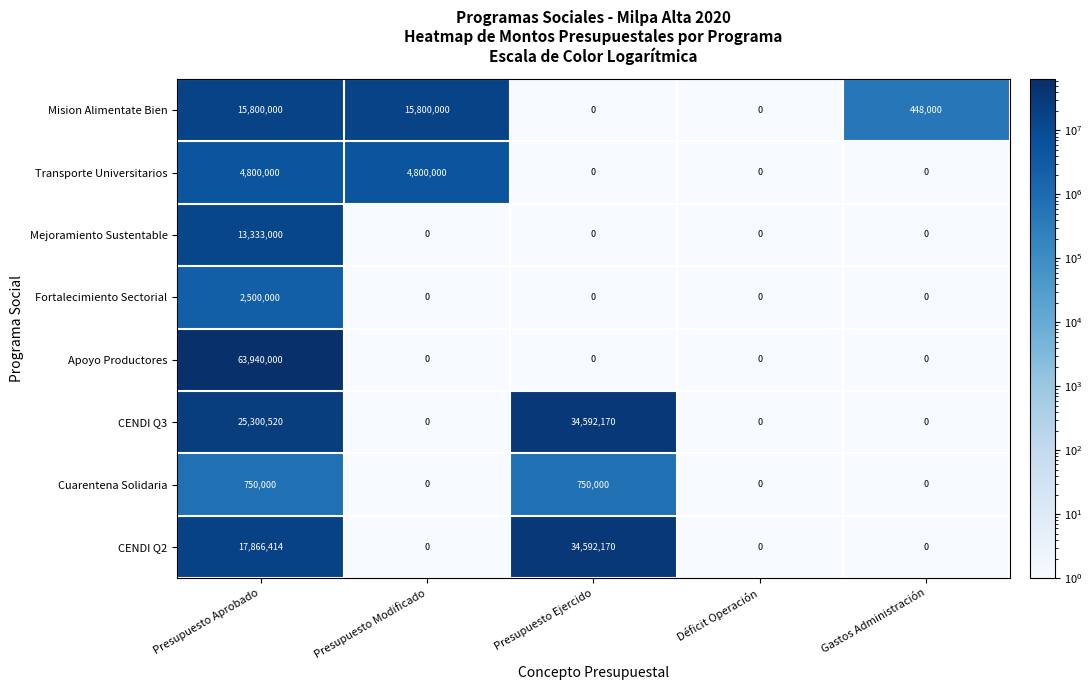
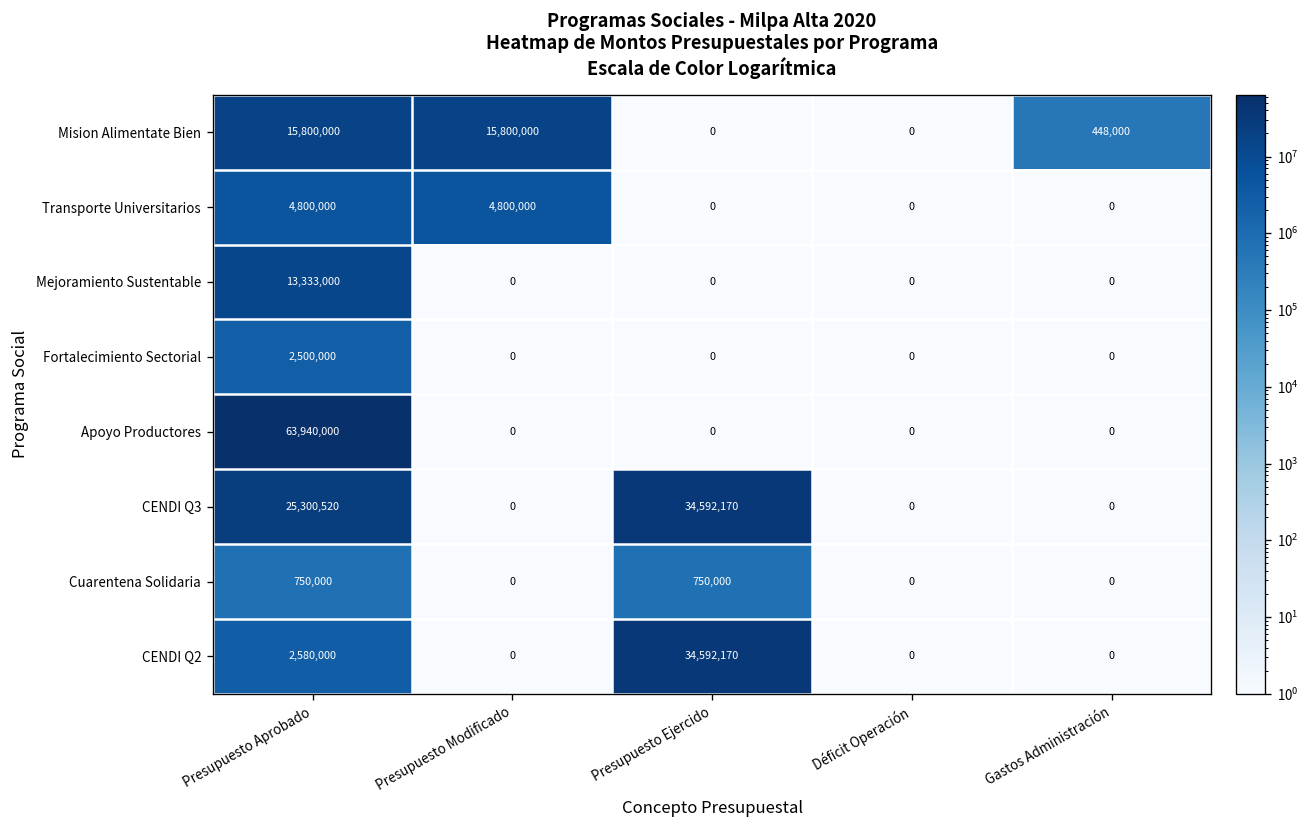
  {
    "Mision Alimentate Bien": {
      "Presupuesto Aprobado": "15,800,000",
      "Presupuesto Modificado": "15,800,000",
      "Presupuesto Ejercido": "0",
      "Déficit Operación": "0",
      "Gastos Administración": "448,000"
    },
    "Transporte Universitarios": {
      "Presupuesto Aprobado": "4,800,000",
      "Presupuesto Modificado": "4,800,000",
      "Presupuesto Ejercido": "0",
      "Déficit Operación": "0",
      "Gastos Administración": "0"
    },
    "Mejoramiento Sustentable": {
      "Presupuesto Aprobado": "13,333,000",
      "Presupuesto Modificado": "0",
      "Presupuesto Ejercido": "0",
      "Déficit Operación": "0",
      "Gastos Administración": "0"
    },
    "Fortalecimiento Sectorial": {
      "Presupuesto Aprobado": "2,500,000",
      "Presupuesto Modificado": "0",
      "Presupuesto Ejercido": "0",
      "Déficit Operación": "0",
      "Gastos Administración": "0"
    },
    "Apoyo Productores": {
      "Presupuesto Aprobado": "63,940,000",
      "Presupuesto Modificado": "0",
      "Presupuesto Ejercido": "0",
      "Déficit Operación": "0",
      "Gastos Administración": "0"
    },
    "CENDI Q3": {
      "Presupuesto Aprobado": "25,300,520",
      "Presupuesto Modificado": "0",
      "Presupuesto Ejercido": "34,592,170",
      "Déficit Operación": "0",
      "Gastos Administración": "0"
    },
    "Cuarentena Solidaria": {
      "Presupuesto Aprobado": "750,000",
      "Presupuesto Modificado": "0",
      "Presupuesto Ejercido": "750,000",
      "Déficit Operación": "0",
      "Gastos Administración": "0"
    },
    "CENDI Q2": {
-     "Presupuesto Aprobado": "17,866,414",
+     "Presupuesto Aprobado": "2,580,000",
      "Presupuesto Modificado": "0",
      "Presupuesto Ejercido": "34,592,170",
      "Déficit Operación": "0",
      "Gastos Administración": "0"
    }
  }
